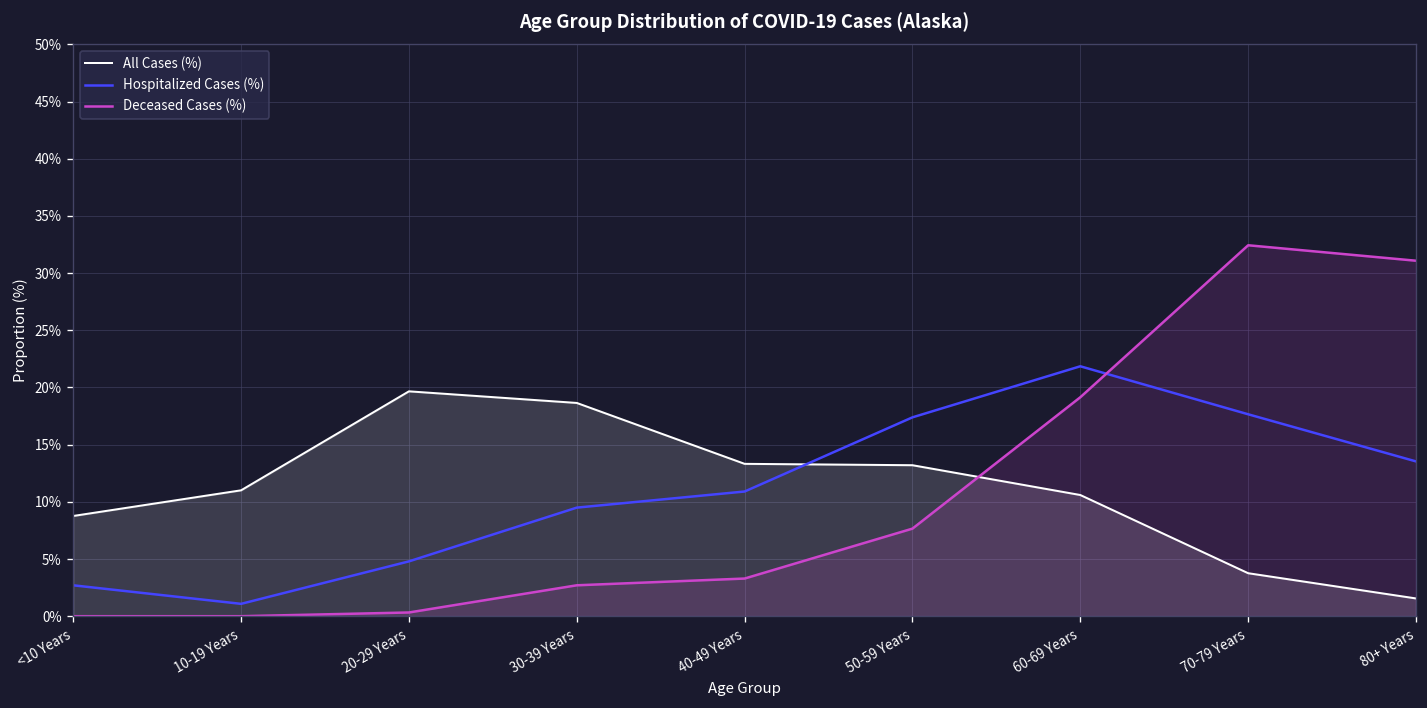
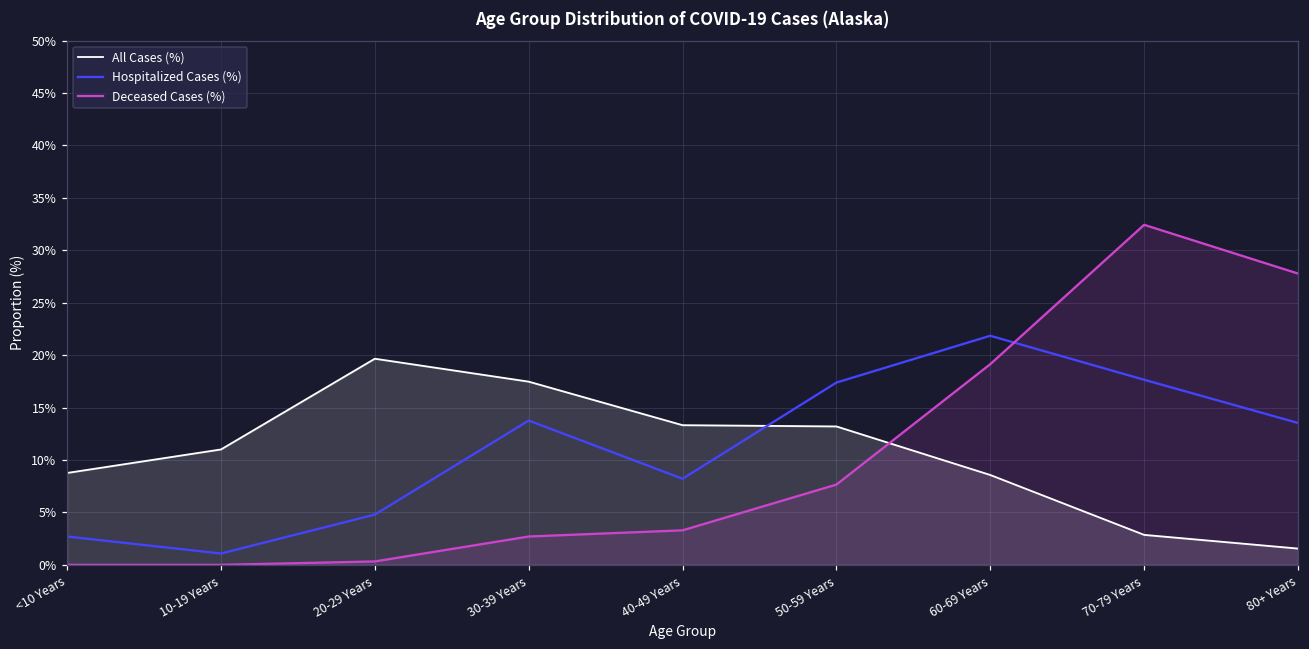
  {
    "All Cases (%)": {
      "<10 Years": "9%",
      "10-19 Years": "11%",
      "20-29 Years": "20%",
-     "30-39 Years": "19%",
+     "30-39 Years": "17%",
      "40-49 Years": "13%",
      "50-59 Years": "13%",
-     "60-69 Years": "11%",
-     "70-79 Years": "4%",
+     "60-69 Years": "9%",
+     "70-79 Years": "3%",
      "80+ Years": "2%"
    },
    "Hospitalized Cases (%)": {
      "<10 Years": "3%",
      "10-19 Years": "1%",
      "20-29 Years": "5%",
-     "30-39 Years": "9%",
-     "40-49 Years": "11%",
+     "30-39 Years": "14%",
+     "40-49 Years": "8%",
      "50-59 Years": "17%",
      "60-69 Years": "22%",
      "70-79 Years": "18%",
      "80+ Years": "14%"
    },
    "Deceased Cases (%)": {
      "<10 Years": "0%",
      "10-19 Years": "0%",
      "20-29 Years": "0%",
      "30-39 Years": "3%",
      "40-49 Years": "3%",
      "50-59 Years": "8%",
      "60-69 Years": "19%",
      "70-79 Years": "32%",
-     "80+ Years": "31%"
+     "80+ Years": "28%"
    }
  }
